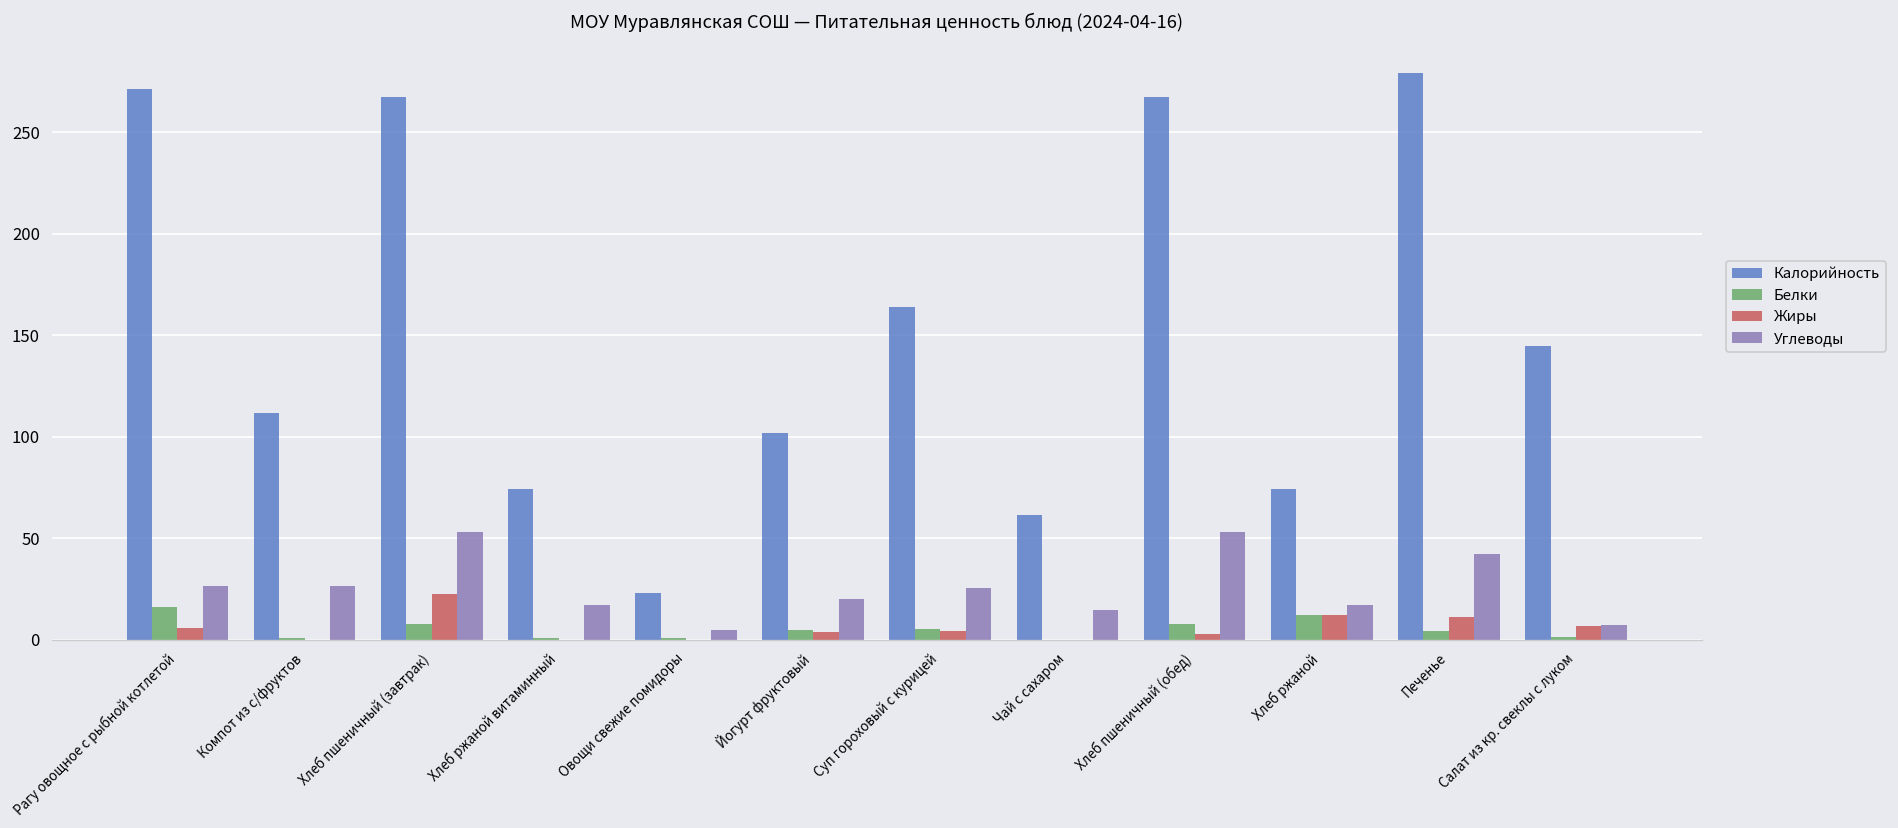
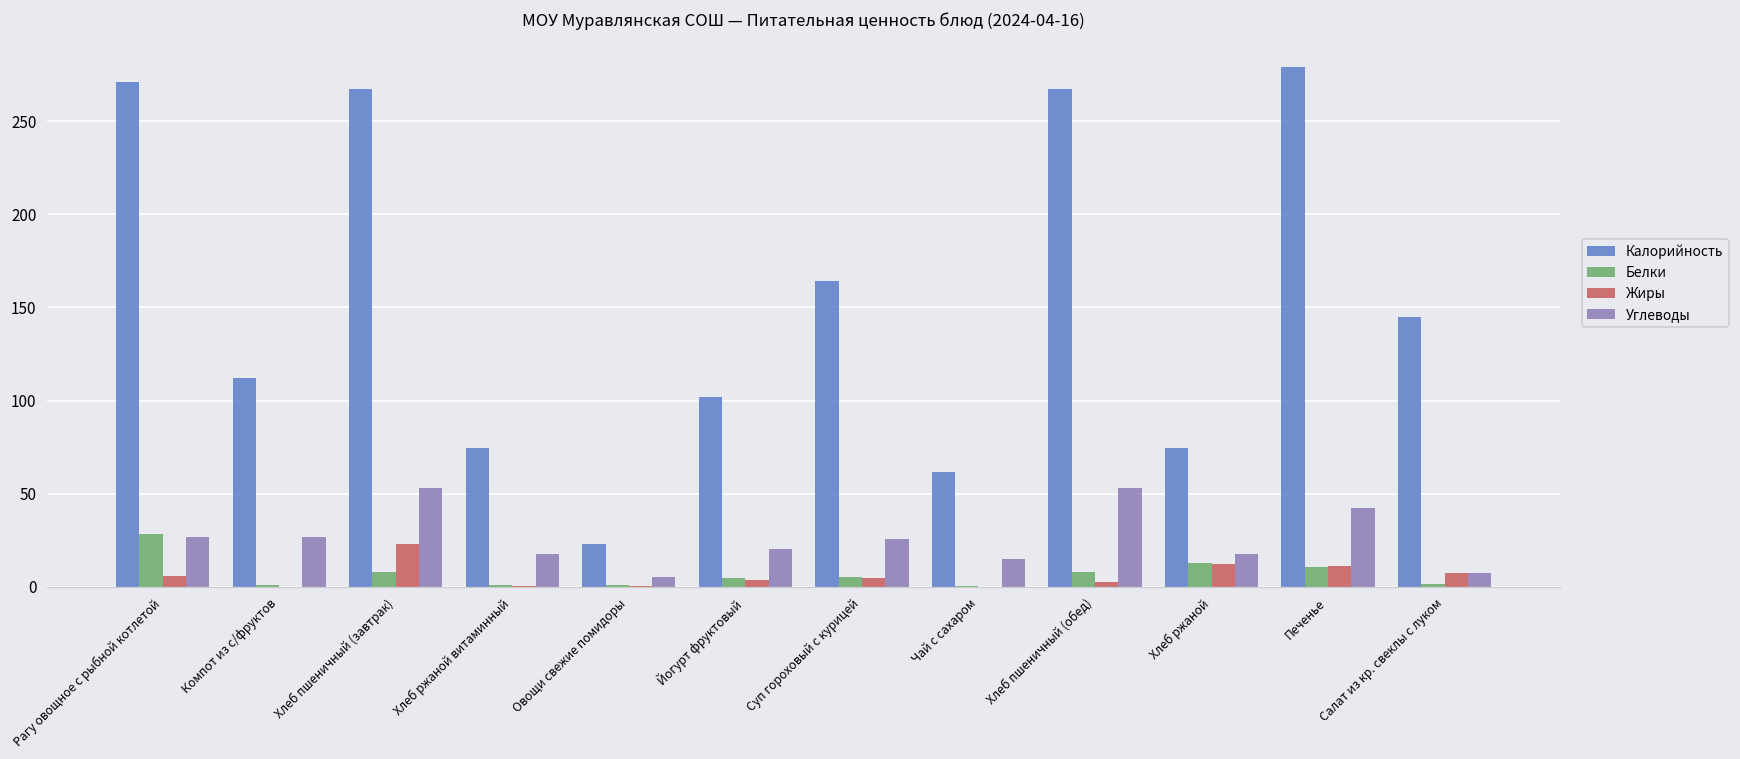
  {
    "Белки": {
-     "Рагу овощное с рыбной котлетой": 16,
+     "Рагу овощное с рыбной котлетой": 29,
      "Хлеб пшеничный (завтрак)": 8,
      "Йогурт фруктовый": 5,
      "Суп гороховый с курицей": 5,
      "Хлеб пшеничный (обед)": 8,
      "Хлеб ржаной": 13,
-     "Печенье": 5,
+     "Печенье": 10,
      "Салат из кр. свеклы с луком": 2
    },
    "Жиры": {
      "Рагу овощное с рыбной котлетой": 6,
      "Компот из с/фруктов": 0,
      "Хлеб пшеничный (завтрак)": 23,
      "Йогурт фруктовый": 4,
      "Суп гороховый с курицей": 4,
      "Хлеб пшеничный (обед)": 3,
      "Хлеб ржаной": 12,
      "Печенье": 11,
      "Салат из кр. свеклы с луком": 7
    }
  }
